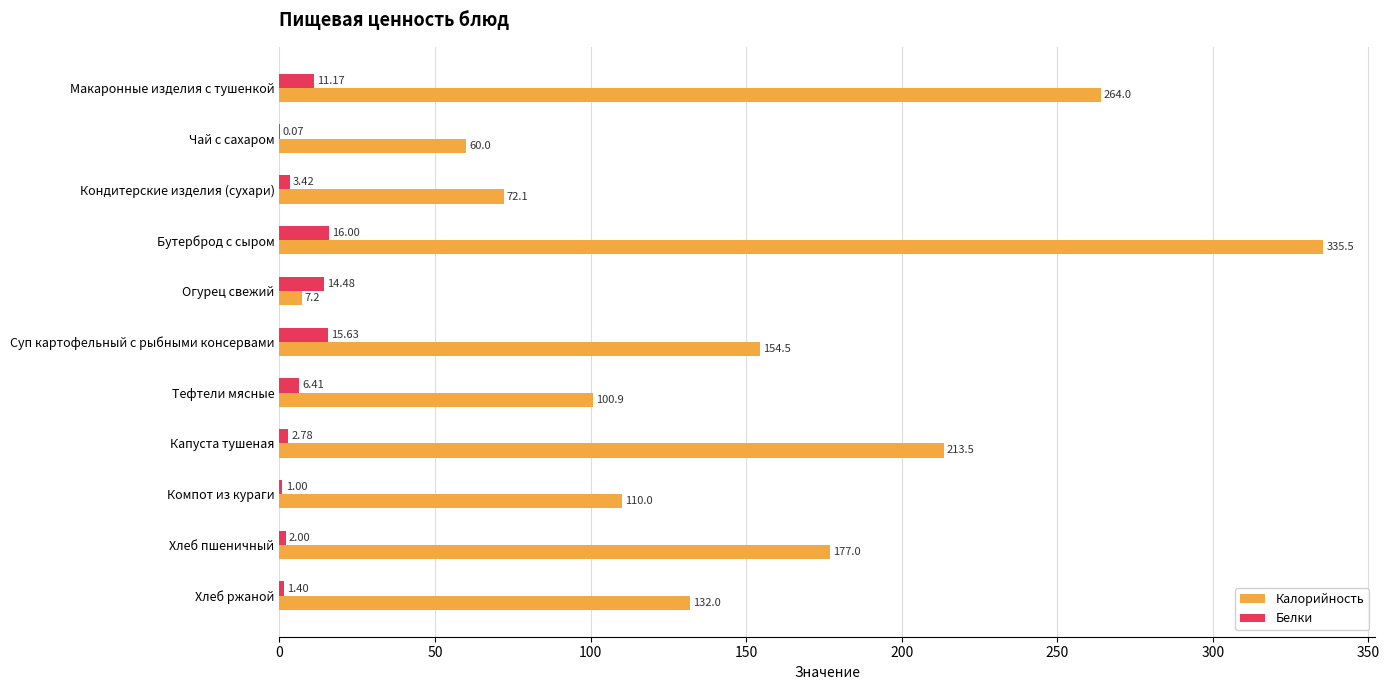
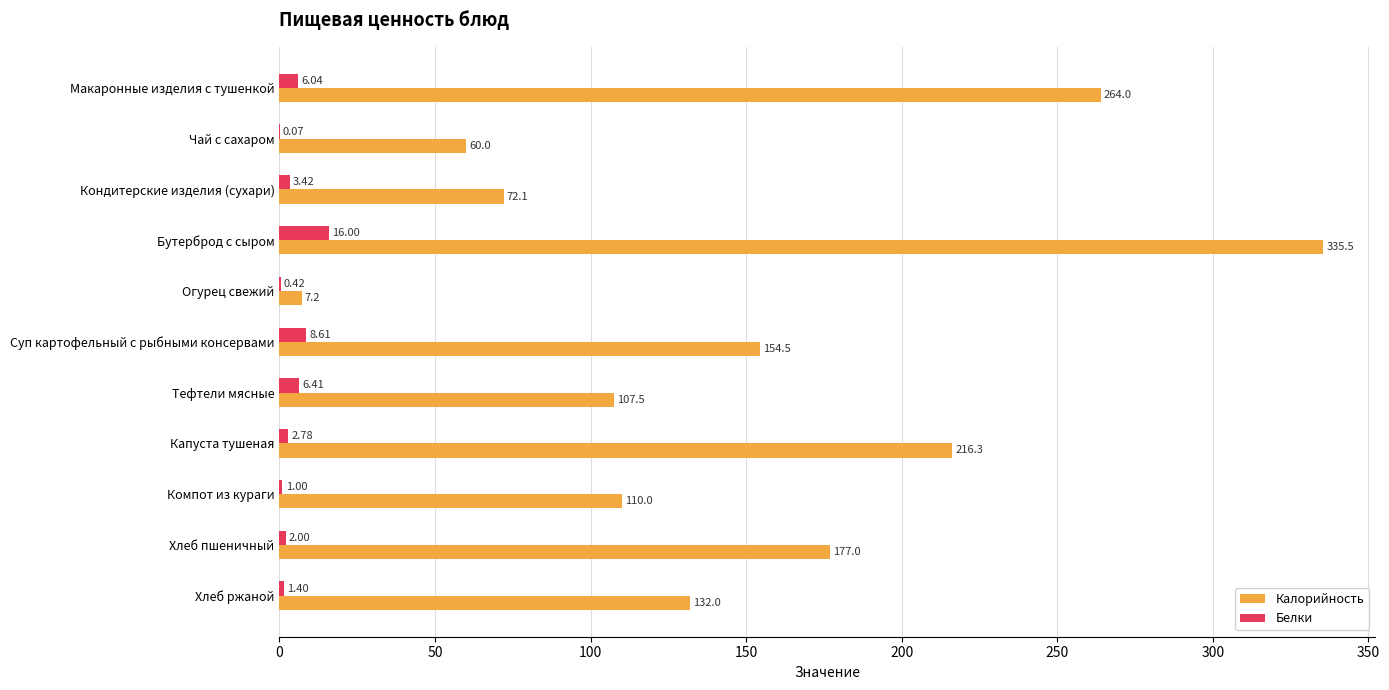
  {
    "Калорийность": {
      "Макаронные изделия с тушенкой": 264.0,
      "Чай с сахаром": 60.0,
      "Кондитерские изделия (сухари)": 72.1,
      "Бутерброд с сыром": 335.5,
      "Огурец свежий": 7.2,
      "Суп картофельный с рыбными консервами": 154.5,
-     "Тефтели мясные": 100.9,
-     "Капуста тушеная": 213.5,
+     "Тефтели мясные": 107.5,
+     "Капуста тушеная": 216.3,
      "Компот из кураги": 110.0,
      "Хлеб пшеничный": 177.0,
      "Хлеб ржаной": 132.0
    },
    "Белки": {
-     "Макаронные изделия с тушенкой": 11.17,
+     "Макаронные изделия с тушенкой": 6.04,
      "Чай с сахаром": 0.07,
      "Кондитерские изделия (сухари)": 3.42,
      "Бутерброд с сыром": 16.00,
-     "Огурец свежий": 14.48,
-     "Суп картофельный с рыбными консервами": 15.63,
+     "Огурец свежий": 0.42,
+     "Суп картофельный с рыбными консервами": 8.61,
      "Тефтели мясные": 6.41,
      "Капуста тушеная": 2.78,
      "Компот из кураги": 1.00,
      "Хлеб пшеничный": 2.00,
      "Хлеб ржаной": 1.40
    }
  }
